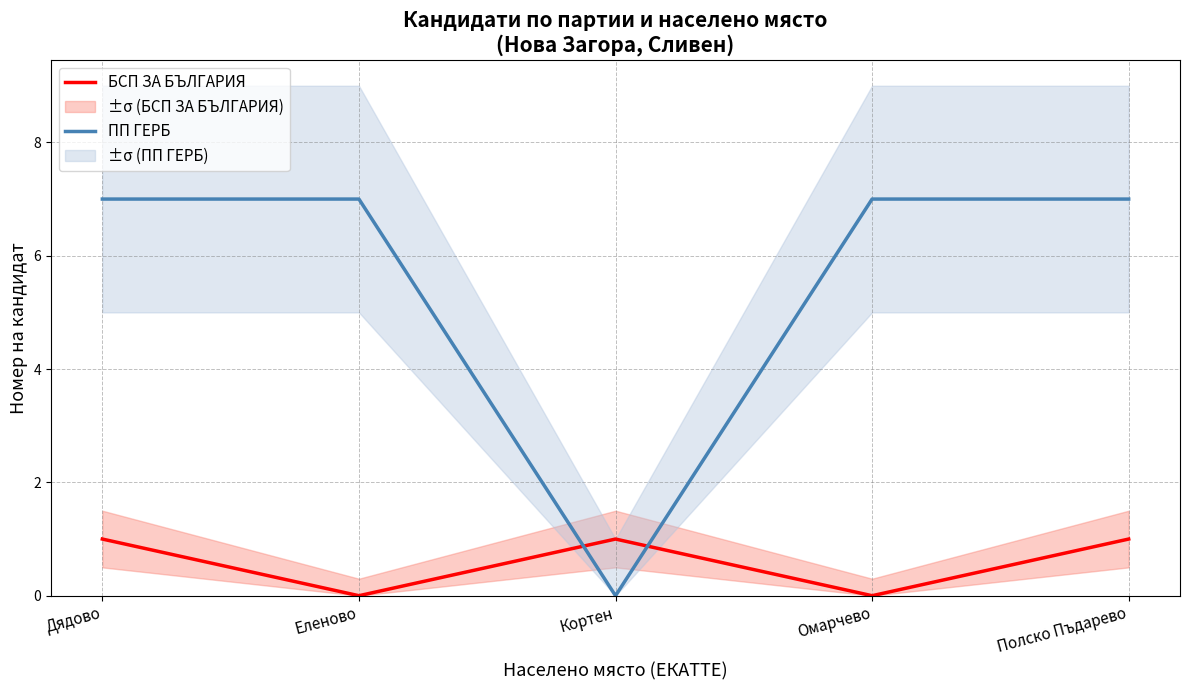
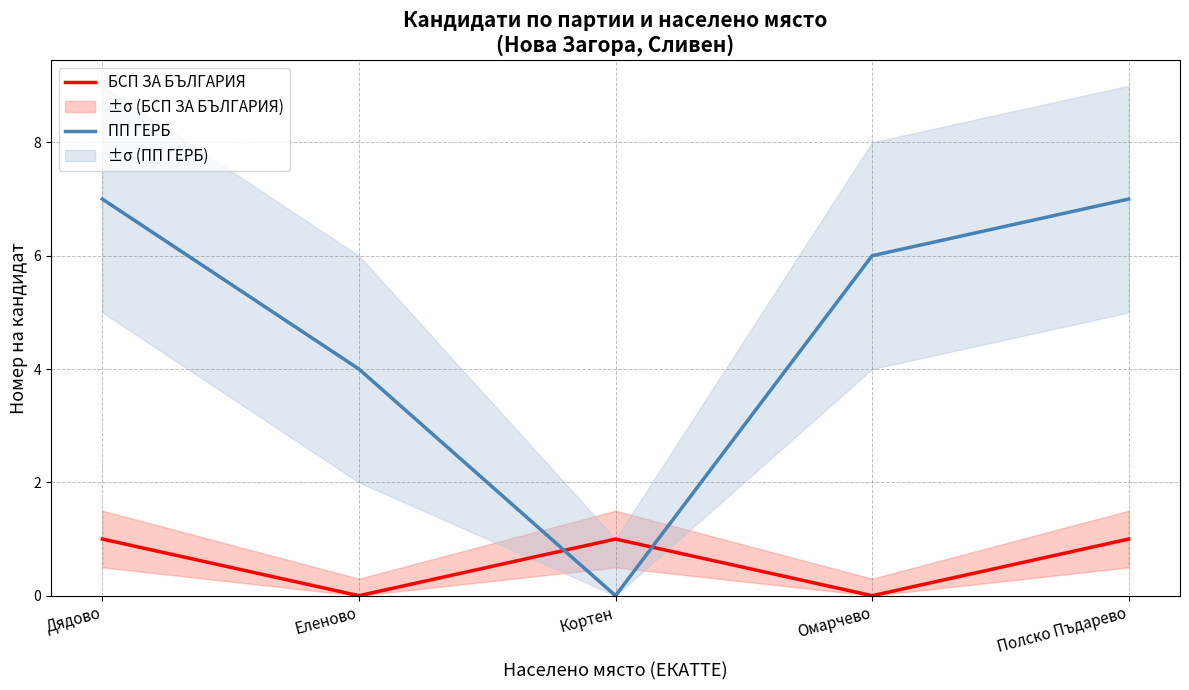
  {
    "БСП ЗА БЪЛГАРИЯ": {
      "Дядово": 1,
      "Еленово": 0,
      "Омарчево": 0,
      "Полско Пъдарево": 1
    },
    "±σ (БСП ЗА БЪЛГАРИЯ)": {
      "Еленово": 0.3,
      "Омарчево": 0.3
    },
    "ПП ГЕРБ": {
      "Дядово": 7,
-     "Еленово": 7,
+     "Еленово": 4,
      "Кортен": 0,
-     "Омарчево": 7,
+     "Омарчево": 6,
      "Полско Пъдарево": 7
    }
  }
